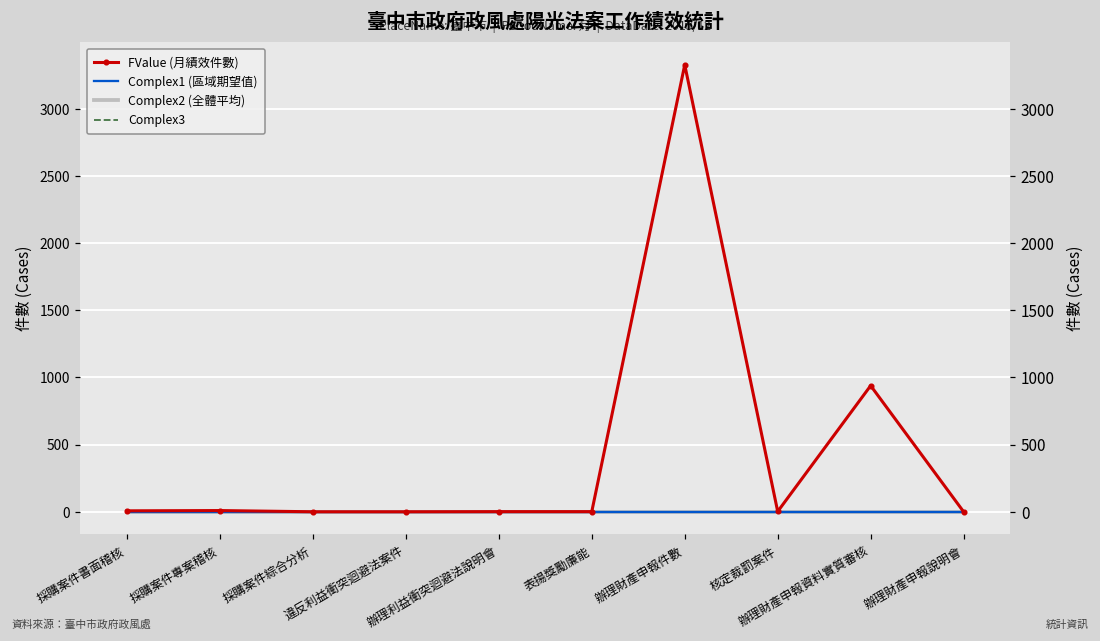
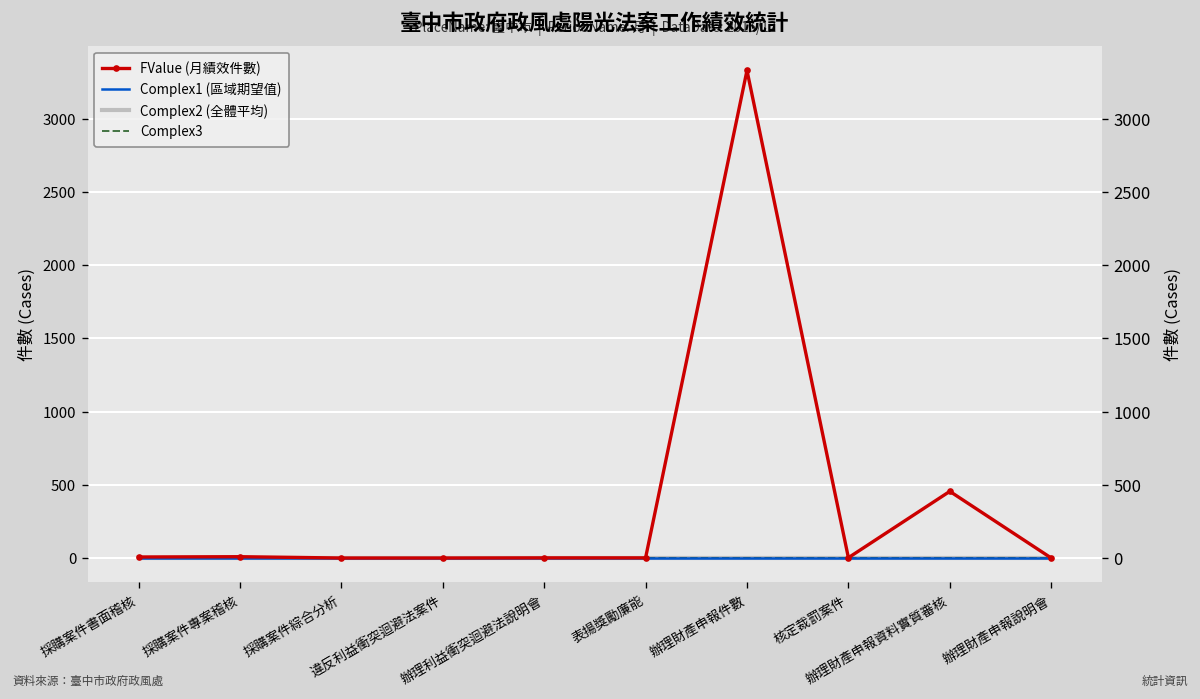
  {
    "FValue (月績效件數)": {
      "辦理財產申報件數": 3330,
-     "辦理財產申報資料實質審核": 940
+     "辦理財產申報資料實質審核": 460
    },
    "Complex3": {
      "辦理財產申報件數": 0,
      "辦理財產申報資料實質審核": 0
    }
  }
